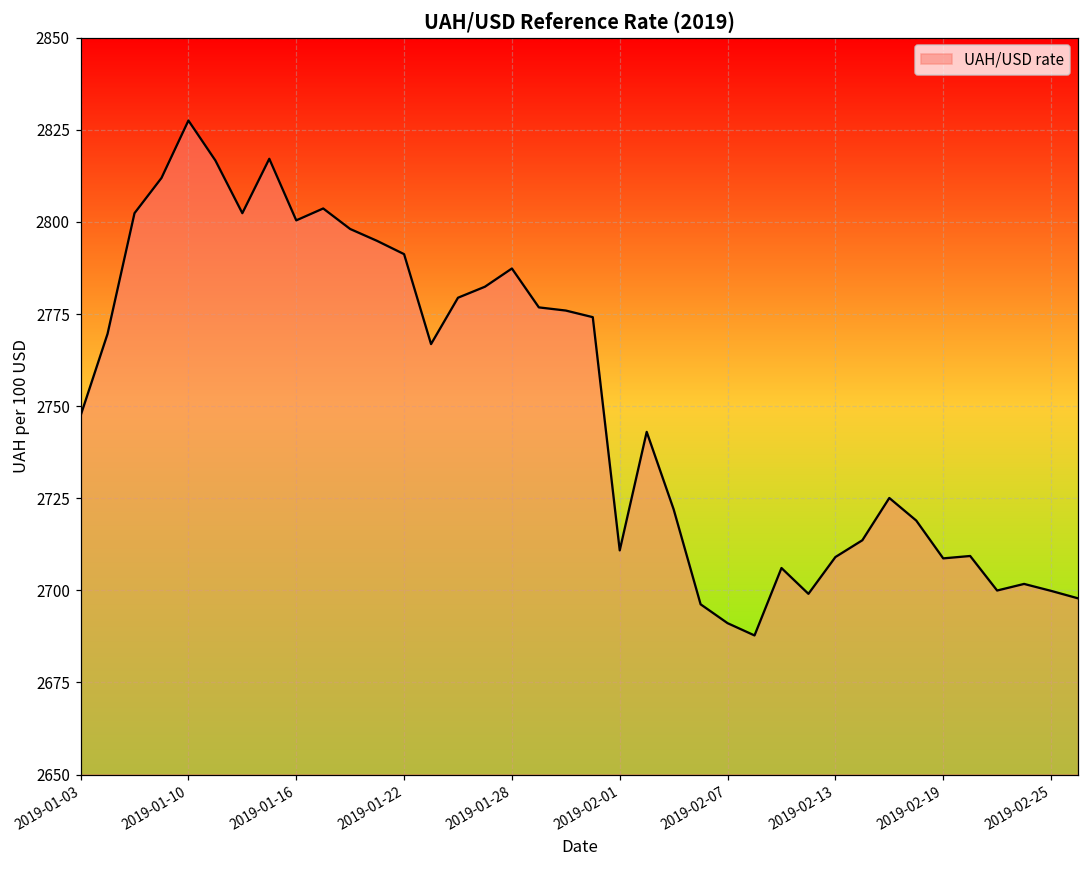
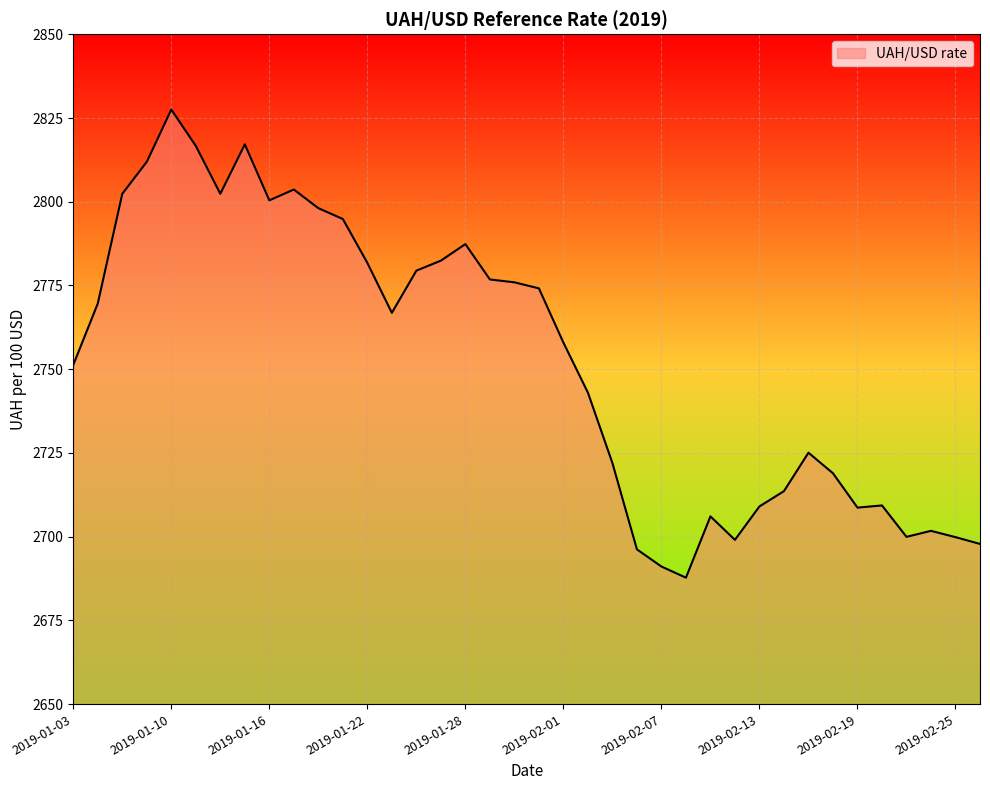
  {
-   "2019-01-03": 2747,
+   "2019-01-03": 2751,
    "2019-01-10": 2828,
    "2019-01-16": 2800,
-   "2019-01-22": 2791,
+   "2019-01-22": 2782,
    "2019-01-28": 2787,
-   "2019-02-01": 2711,
+   "2019-02-01": 2758,
    "2019-02-07": 2691,
    "2019-02-13": 2709,
    "2019-02-19": 2709,
    "2019-02-25": 2700
  }
